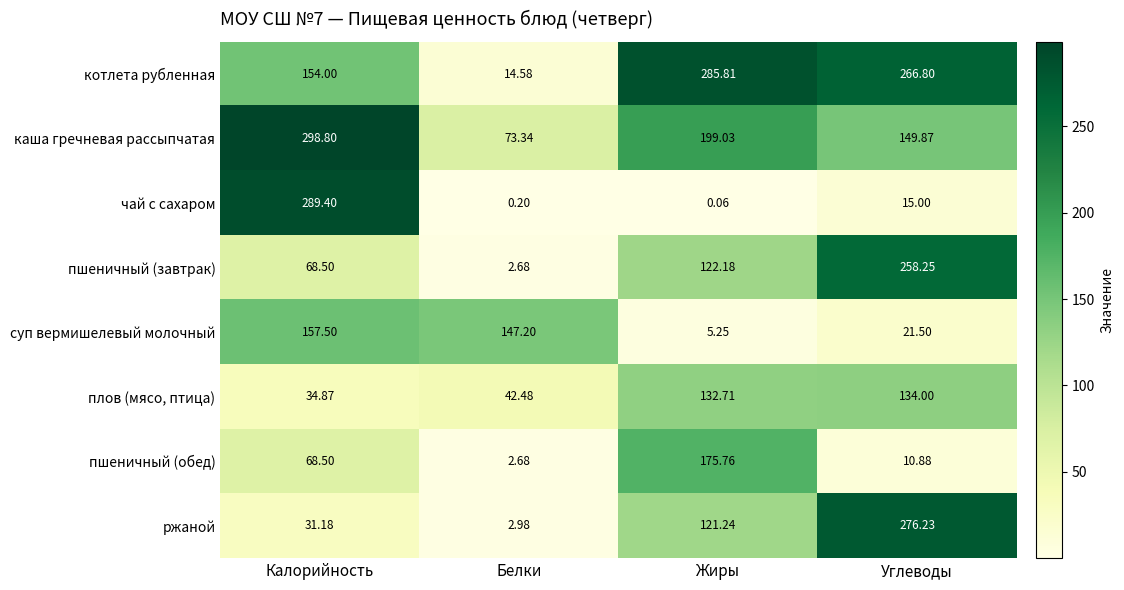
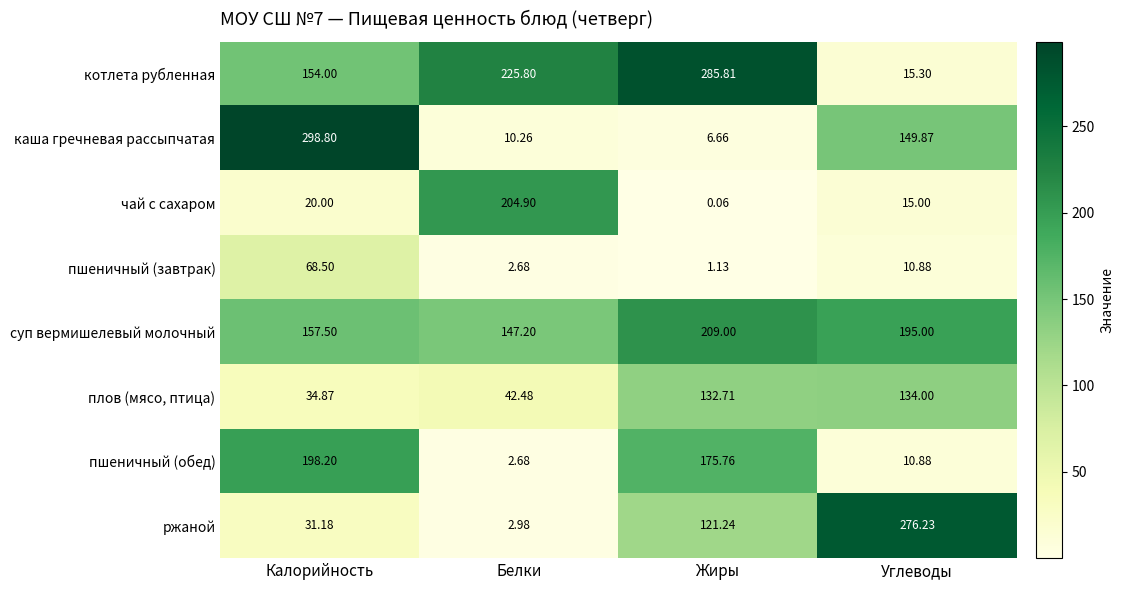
  {
    "котлета рубленная": {
      "Калорийность": 154.00,
-     "Белки": 14.58,
+     "Белки": 225.80,
      "Жиры": 285.81,
-     "Углеводы": 266.80
+     "Углеводы": 15.30
    },
    "каша гречневая рассыпчатая": {
      "Калорийность": 298.80,
-     "Белки": 73.34,
-     "Жиры": 199.03,
+     "Белки": 10.26,
+     "Жиры": 6.66,
      "Углеводы": 149.87
    },
    "чай с сахаром": {
-     "Калорийность": 289.40,
-     "Белки": 0.20,
+     "Калорийность": 20.00,
+     "Белки": 204.90,
      "Жиры": 0.06,
      "Углеводы": 15.00
    },
    "пшеничный (завтрак)": {
      "Калорийность": 68.50,
      "Белки": 2.68,
-     "Жиры": 122.18,
-     "Углеводы": 258.25
+     "Жиры": 1.13,
+     "Углеводы": 10.88
    },
    "суп вермишелевый молочный": {
      "Калорийность": 157.50,
      "Белки": 147.20,
-     "Жиры": 5.25,
-     "Углеводы": 21.50
+     "Жиры": 209.00,
+     "Углеводы": 195.00
    },
    "плов (мясо, птица)": {
      "Калорийность": 34.87,
      "Белки": 42.48,
      "Жиры": 132.71,
      "Углеводы": 134.00
    },
    "пшеничный (обед)": {
-     "Калорийность": 68.50,
+     "Калорийность": 198.20,
      "Белки": 2.68,
      "Жиры": 175.76,
      "Углеводы": 10.88
    },
    "ржаной": {
      "Калорийность": 31.18,
      "Белки": 2.98,
      "Жиры": 121.24,
      "Углеводы": 276.23
    }
  }
